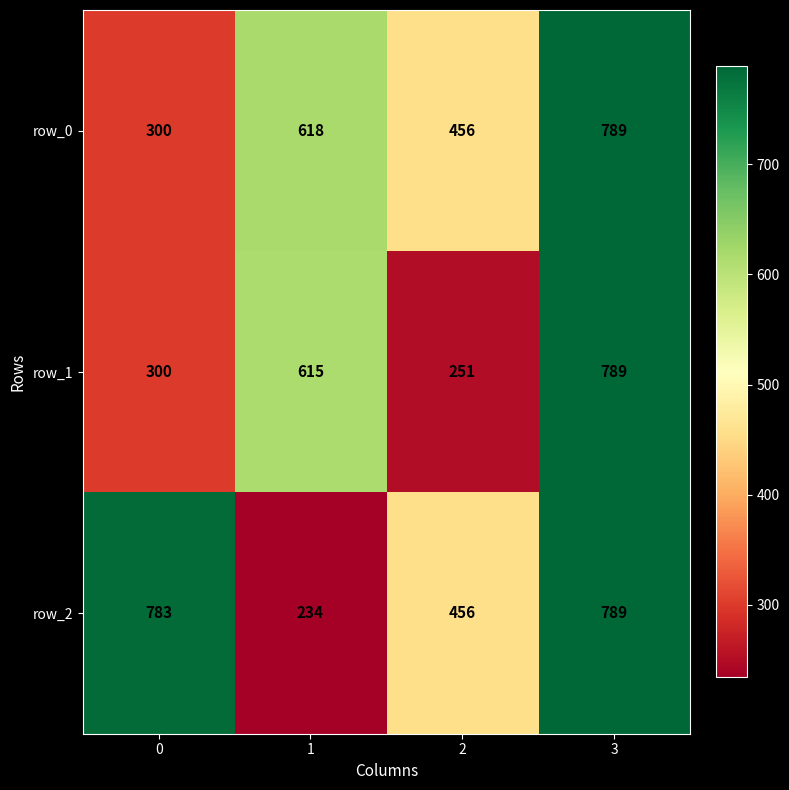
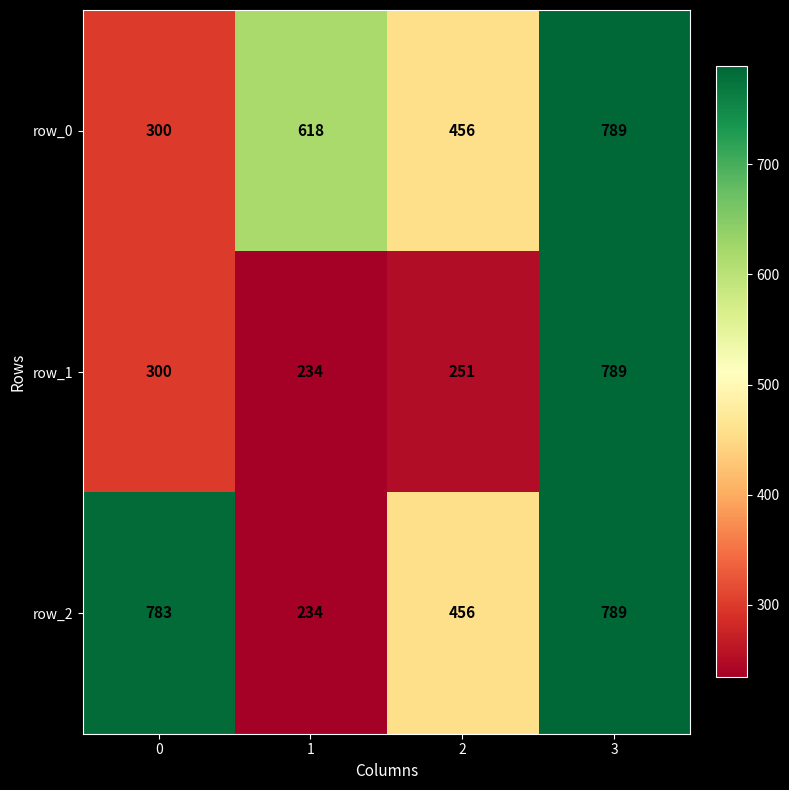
  {
    "row_0": {
      "0": 300,
      "1": 618,
      "2": 456,
      "3": 789
    },
    "row_1": {
      "0": 300,
-     "1": 615,
+     "1": 234,
      "2": 251,
      "3": 789
    },
    "row_2": {
      "0": 783,
      "1": 234,
      "2": 456,
      "3": 789
    }
  }
